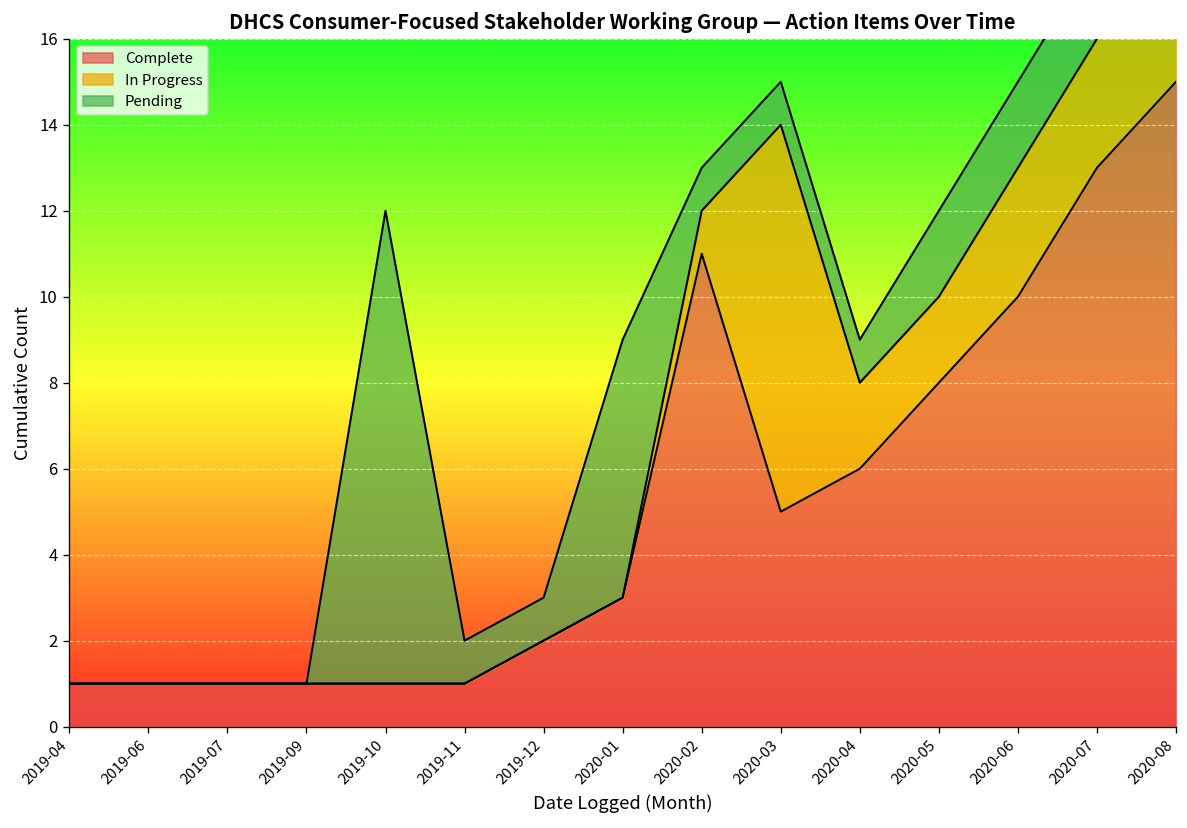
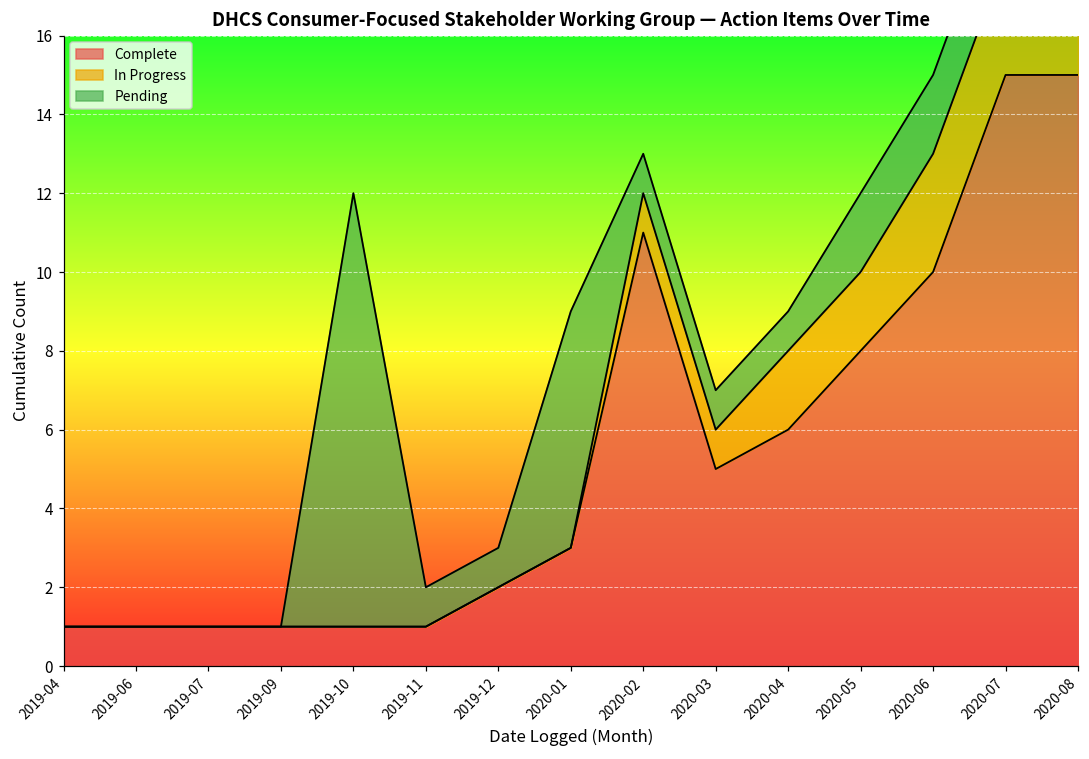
  {
    "Complete": {
      "2020-02": 11,
      "2020-03": 5,
      "2020-04": 6,
      "2020-05": 8,
      "2020-06": 10,
-     "2020-07": 13,
+     "2020-07": 15,
      "2020-08": 15
    },
    "In Progress": {
      "2020-02": 1,
-     "2020-03": 9,
+     "2020-03": 1,
      "2020-04": 2,
      "2020-05": 2,
      "2020-06": 3
    },
    "Pending": {
      "2019-10": 11,
      "2019-11": 1,
      "2019-12": 1,
      "2020-01": 6,
      "2020-02": 1,
      "2020-03": 1,
      "2020-04": 1,
      "2020-05": 2,
      "2020-06": 2
    }
  }
